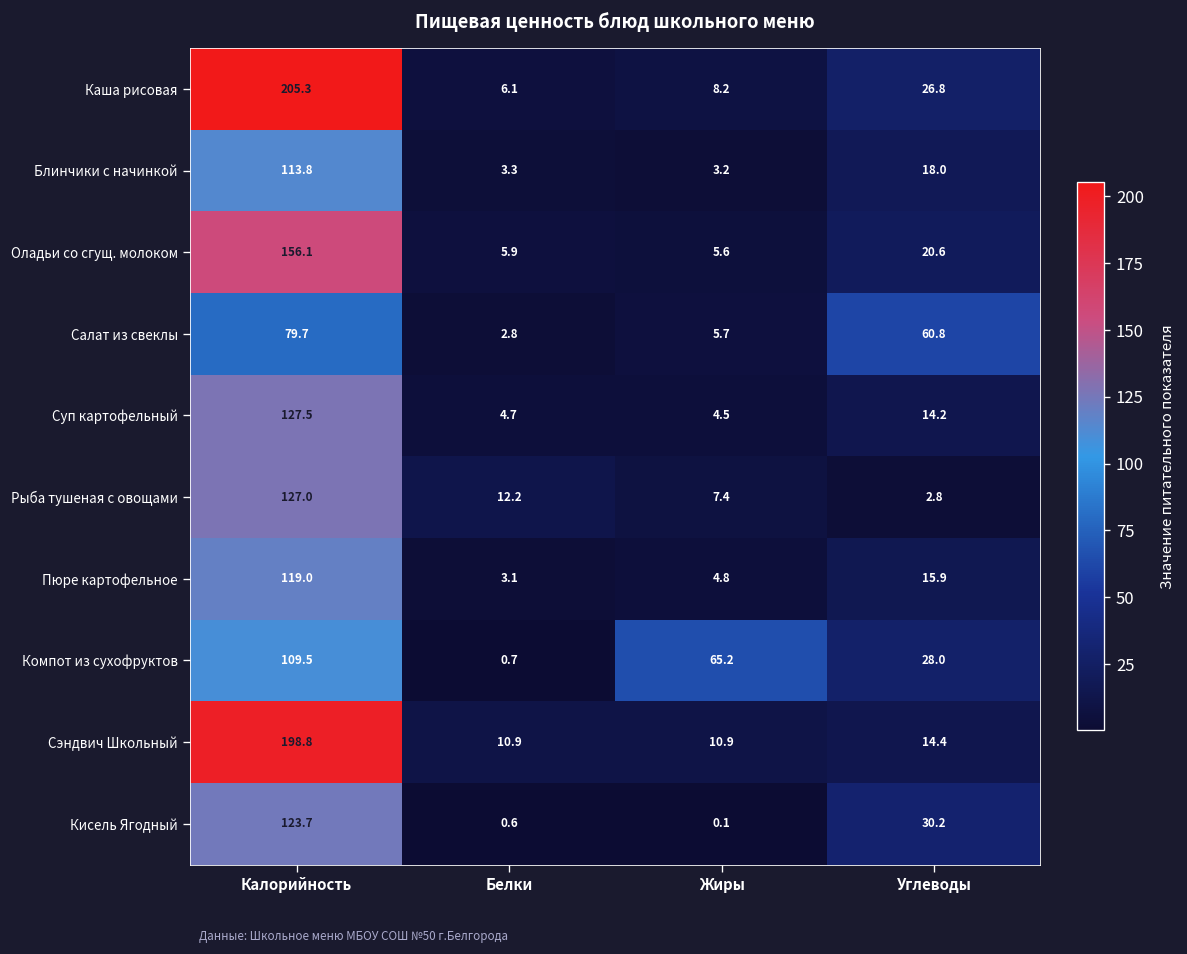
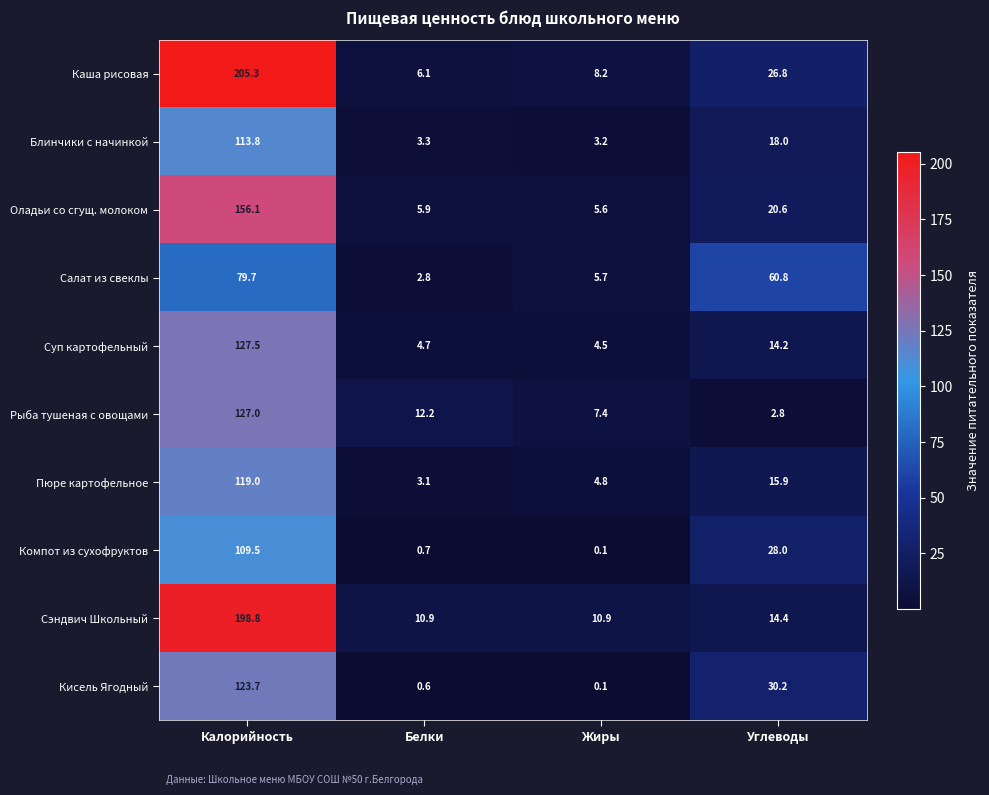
  {
    "Каша рисовая": {
      "Калорийность": 205.3,
      "Белки": 6.1,
      "Жиры": 8.2,
      "Углеводы": 26.8
    },
    "Блинчики с начинкой": {
      "Калорийность": 113.8,
      "Белки": 3.3,
      "Жиры": 3.2,
      "Углеводы": 18.0
    },
    "Оладьи со сгущ. молоком": {
      "Калорийность": 156.1,
      "Белки": 5.9,
      "Жиры": 5.6,
      "Углеводы": 20.6
    },
    "Салат из свеклы": {
      "Калорийность": 79.7,
      "Белки": 2.8,
      "Жиры": 5.7,
      "Углеводы": 60.8
    },
    "Суп картофельный": {
      "Калорийность": 127.5,
      "Белки": 4.7,
      "Жиры": 4.5,
      "Углеводы": 14.2
    },
    "Рыба тушеная с овощами": {
      "Калорийность": 127.0,
      "Белки": 12.2,
      "Жиры": 7.4,
      "Углеводы": 2.8
    },
    "Пюре картофельное": {
      "Калорийность": 119.0,
      "Белки": 3.1,
      "Жиры": 4.8,
      "Углеводы": 15.9
    },
    "Компот из сухофруктов": {
      "Калорийность": 109.5,
      "Белки": 0.7,
-     "Жиры": 65.2,
+     "Жиры": 0.1,
      "Углеводы": 28.0
    },
    "Сэндвич Школьный": {
      "Калорийность": 198.8,
      "Белки": 10.9,
      "Жиры": 10.9,
      "Углеводы": 14.4
    },
    "Кисель Ягодный": {
      "Калорийность": 123.7,
      "Белки": 0.6,
      "Жиры": 0.1,
      "Углеводы": 30.2
    }
  }
